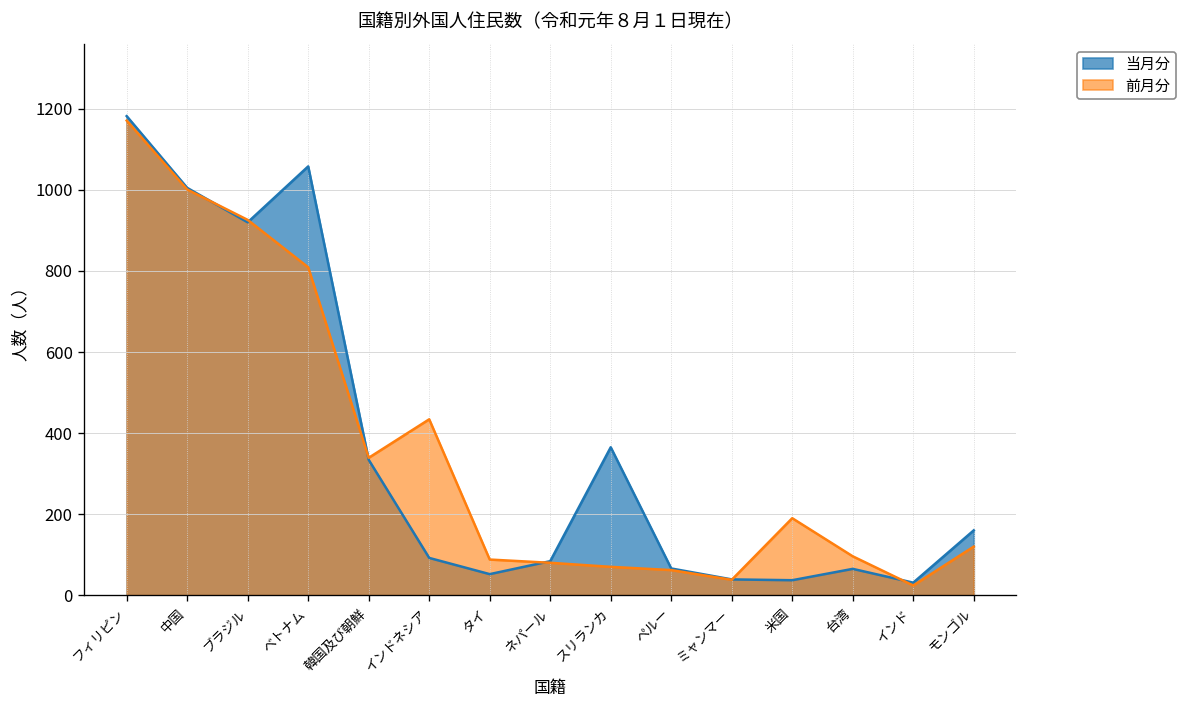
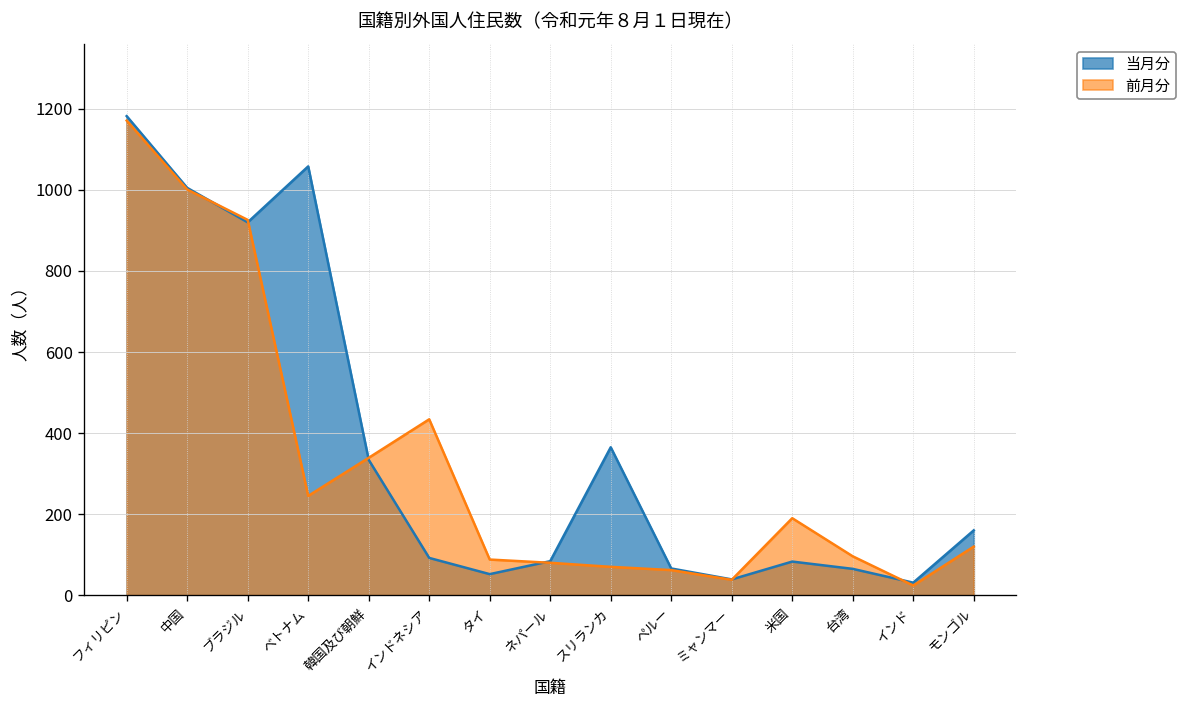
  {
    "当月分": {
      "フィリピン": 1180,
      "ベトナム": 1060,
      "インドネシア": 90,
      "タイ": 50,
      "スリランカ": 370,
-     "米国": 40,
+     "米国": 80,
      "台湾": 70,
      "モンゴル": 160
    },
    "前月分": {
      "フィリピン": 1170,
-     "ベトナム": 810,
+     "ベトナム": 250,
      "インドネシア": 430,
      "タイ": 90,
      "スリランカ": 70,
      "米国": 190,
      "台湾": 100,
      "モンゴル": 120
    }
  }
